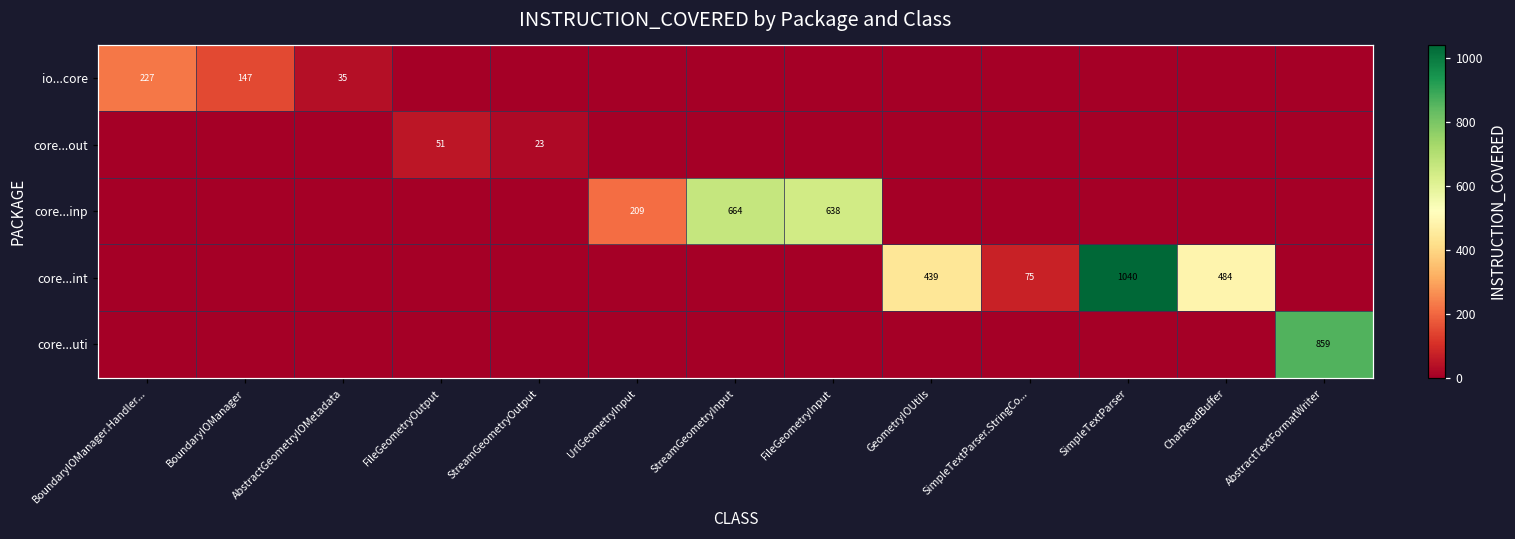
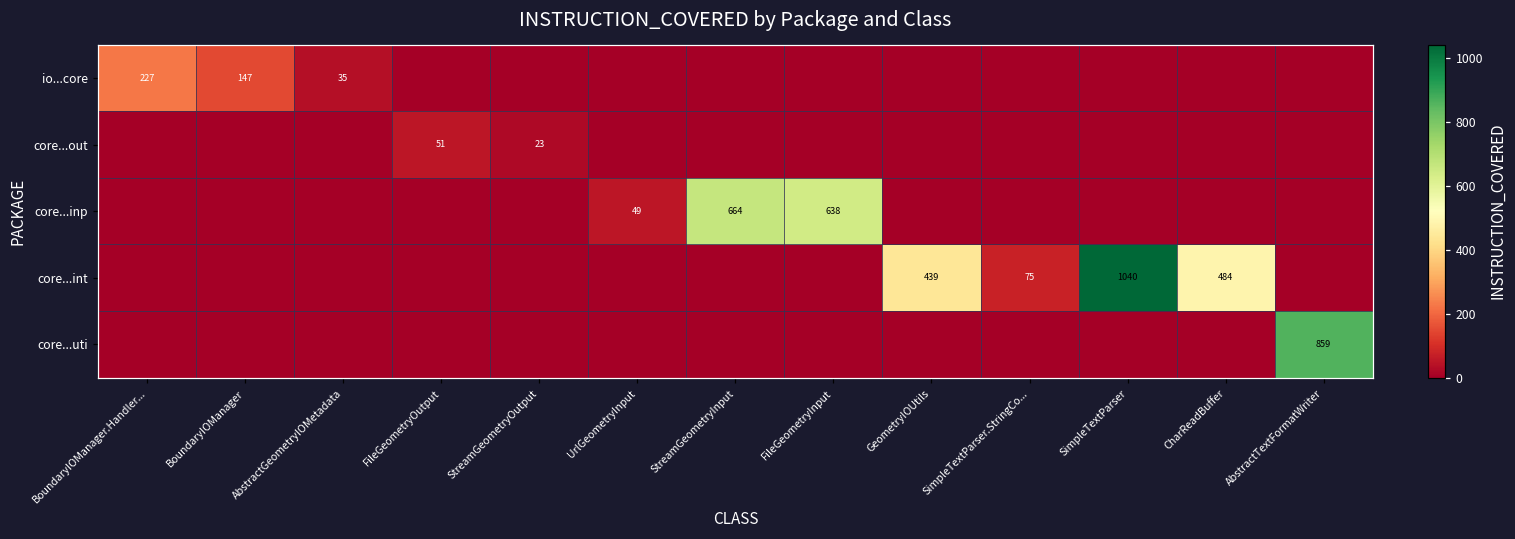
  {
    "io...core": {
      "BoundaryIOManager.Handler...": 227,
      "BoundaryIOManager": 147,
      "AbstractGeometryIOMetadata": 35
    },
    "core...out": {
      "FileGeometryOutput": 51,
      "StreamGeometryOutput": 23
    },
    "core...inp": {
-     "UrlGeometryInput": 209,
+     "UrlGeometryInput": 49,
      "StreamGeometryInput": 664,
      "FileGeometryInput": 638
    },
    "core...int": {
      "GeometryIOUtils": 439,
      "SimpleTextParser.StringCo...": 75,
      "SimpleTextParser": 1040,
      "CharReadBuffer": 484
    },
    "core...uti": {
      "AbstractTextFormatWriter": 859
    }
  }
